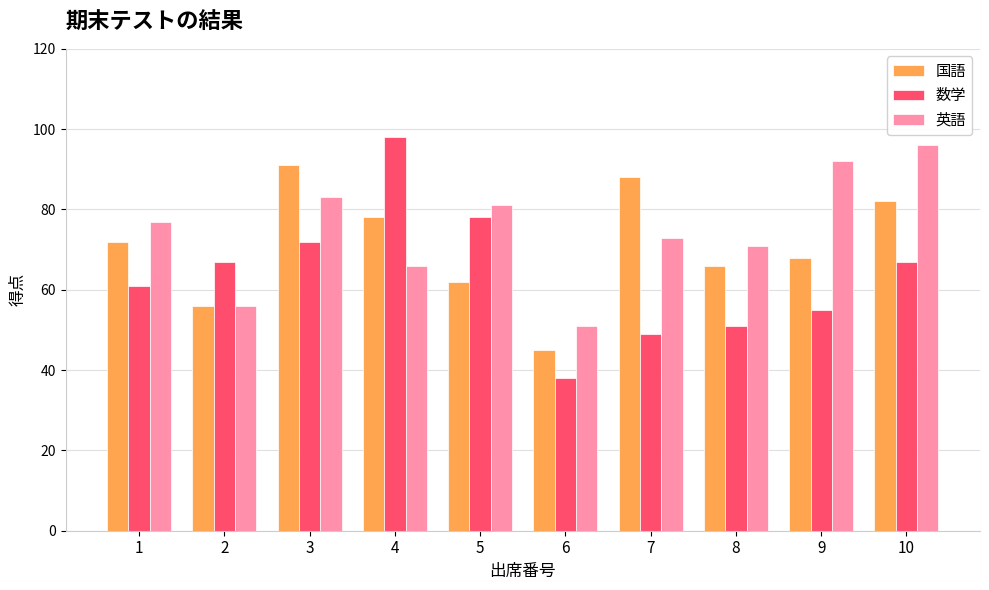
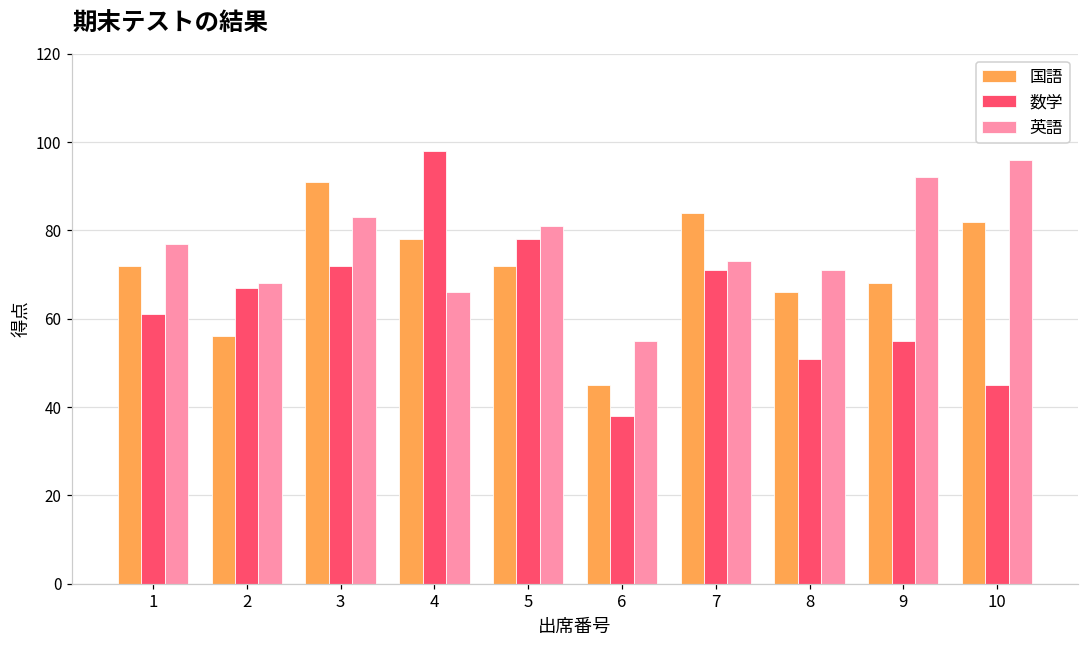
  {
    "国語": {
      "1": 72,
      "2": 56,
      "3": 91,
      "4": 78,
-     "5": 62,
+     "5": 72,
      "6": 45,
-     "7": 88,
+     "7": 84,
      "8": 66,
      "9": 68,
      "10": 82
    },
    "数学": {
      "1": 61,
      "2": 67,
      "3": 72,
      "4": 98,
      "5": 78,
      "6": 38,
-     "7": 49,
+     "7": 71,
      "8": 51,
      "9": 55,
-     "10": 67
+     "10": 45
    },
    "英語": {
      "1": 77,
-     "2": 56,
+     "2": 68,
      "3": 83,
      "4": 66,
      "5": 81,
-     "6": 51,
+     "6": 55,
      "7": 73,
      "8": 71,
      "9": 92,
      "10": 96
    }
  }
